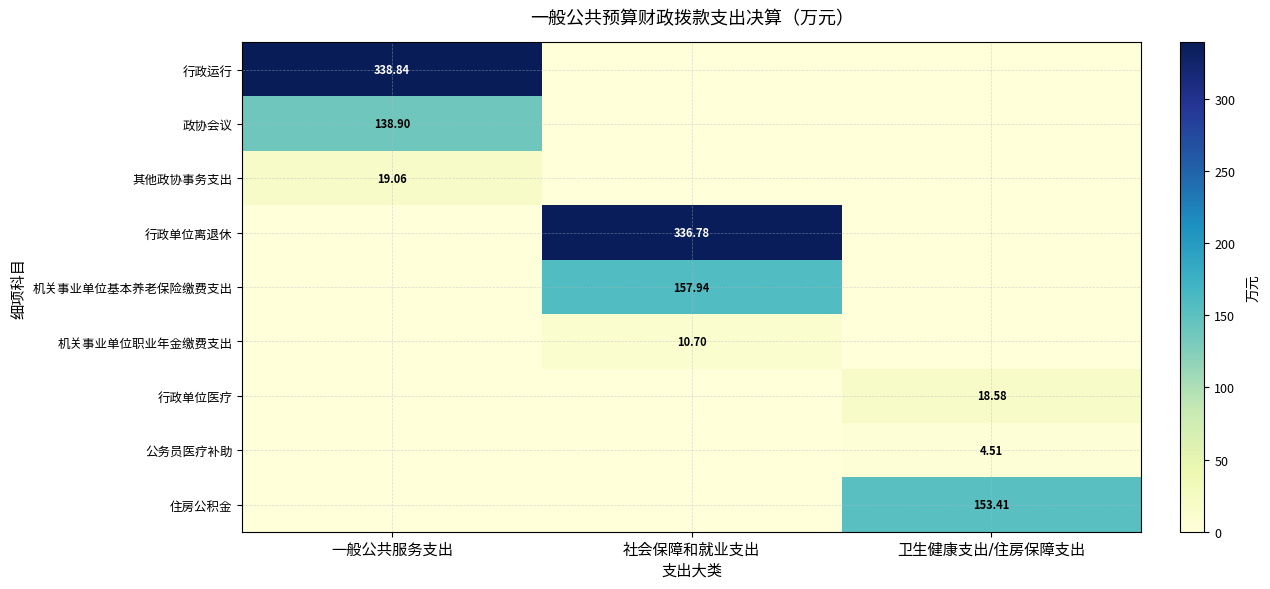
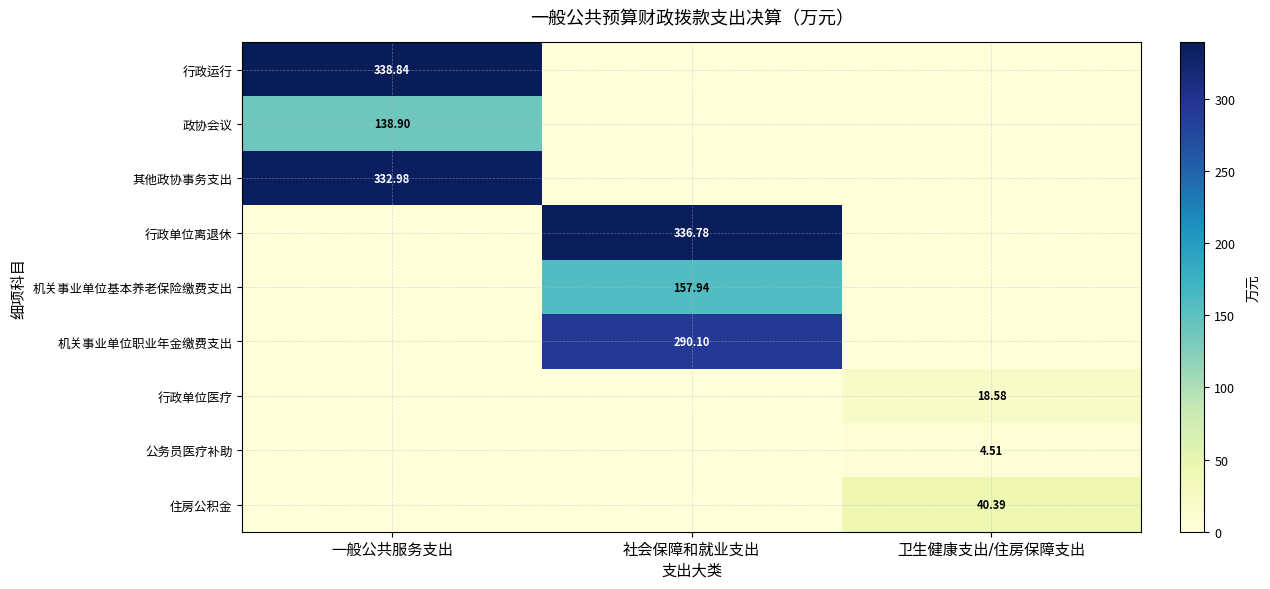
  {
    "行政运行": {
      "一般公共服务支出": 338.84
    },
    "政协会议": {
      "一般公共服务支出": 138.90
    },
    "其他政协事务支出": {
-     "一般公共服务支出": 19.06
+     "一般公共服务支出": 332.98
    },
    "行政单位离退休": {
      "社会保障和就业支出": 336.78
    },
    "机关事业单位基本养老保险缴费支出": {
      "社会保障和就业支出": 157.94
    },
    "机关事业单位职业年金缴费支出": {
-     "社会保障和就业支出": 10.70
+     "社会保障和就业支出": 290.10
    },
    "行政单位医疗": {
      "卫生健康支出/住房保障支出": 18.58
    },
    "公务员医疗补助": {
      "卫生健康支出/住房保障支出": 4.51
    },
    "住房公积金": {
-     "卫生健康支出/住房保障支出": 153.41
+     "卫生健康支出/住房保障支出": 40.39
    }
  }
